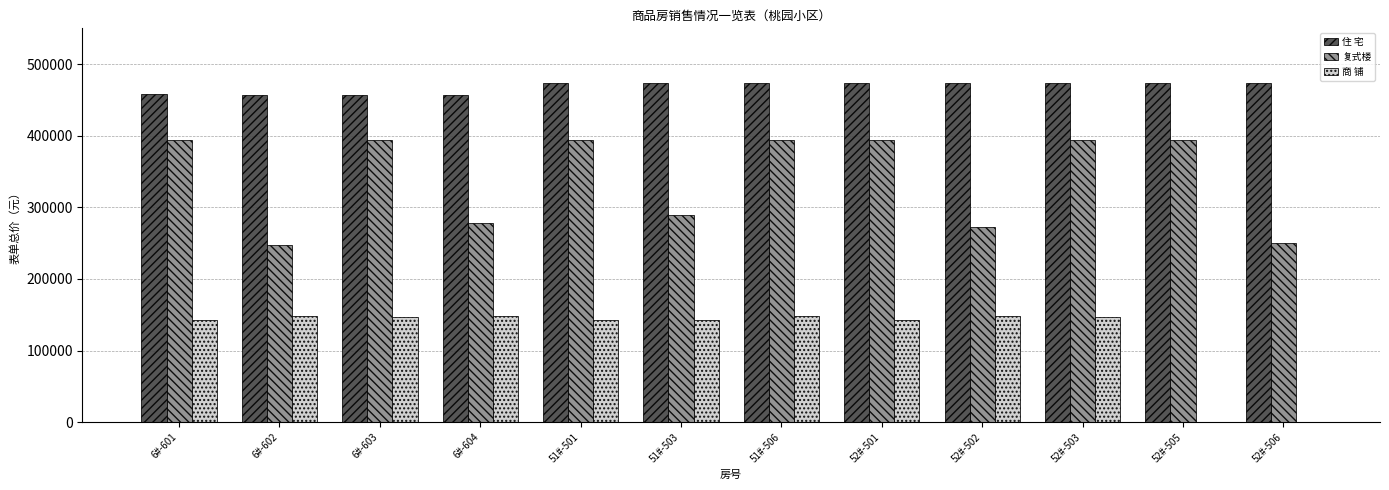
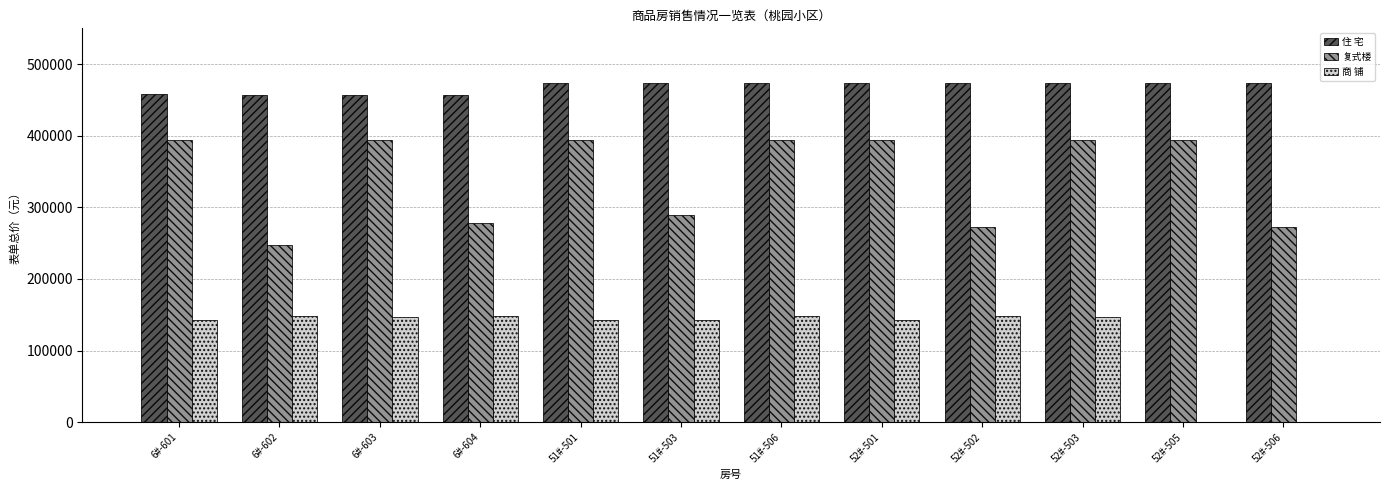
  {
    "住 宅": {
      "6#-601": 460000,
      "6#-602": 460000,
      "6#-603": 460000,
      "6#-604": 460000,
      "51#-501": 470000,
      "51#-503": 470000,
      "51#-506": 470000,
      "52#-501": 470000,
      "52#-502": 470000,
      "52#-503": 470000,
      "52#-505": 470000,
      "52#-506": 470000
    },
    "复式楼": {
      "6#-601": 390000,
      "6#-602": 250000,
      "6#-603": 390000,
      "6#-604": 280000,
      "51#-501": 390000,
      "51#-503": 290000,
      "51#-506": 390000,
      "52#-501": 390000,
      "52#-502": 270000,
      "52#-503": 390000,
      "52#-505": 390000,
-     "52#-506": 250000
+     "52#-506": 270000
    },
    "商 铺": {
      "6#-601": 140000,
      "6#-602": 150000,
      "6#-603": 150000,
      "6#-604": 150000,
      "51#-501": 140000,
      "51#-503": 140000,
      "51#-506": 150000,
      "52#-501": 140000,
      "52#-502": 150000,
      "52#-503": 150000,
      "52#-505": 0,
      "52#-506": 0
    }
  }
